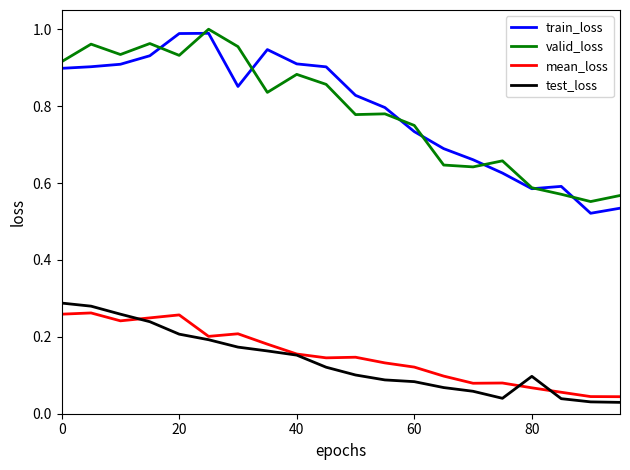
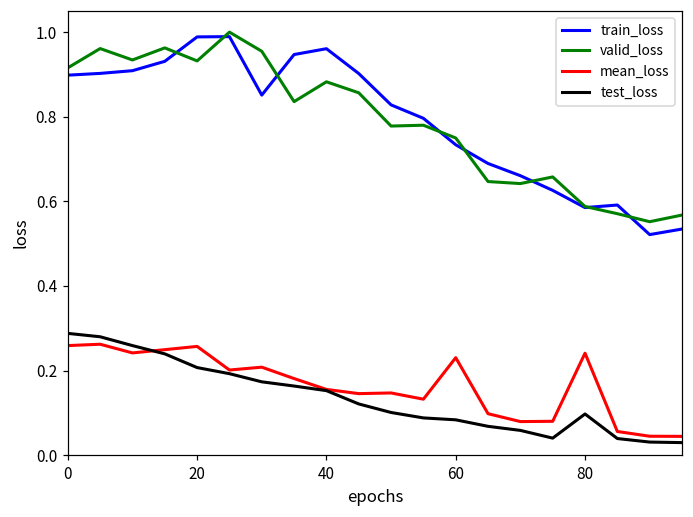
  {
    "train_loss": {
      "0": 0.90,
      "20": 0.99,
-     "40": 0.91,
+     "40": 0.96,
      "60": 0.73
    },
    "valid_loss": {
      "0": 0.92,
      "20": 0.93,
      "40": 0.88,
      "60": 0.75
    },
    "mean_loss": {
      "0": 0.26,
      "20": 0.26,
-     "60": 0.12,
-     "80": 0.07
+     "60": 0.23,
+     "80": 0.24
    },
    "test_loss": {
      "0": 0.29,
      "20": 0.21,
      "60": 0.08,
      "80": 0.10
    }
  }
